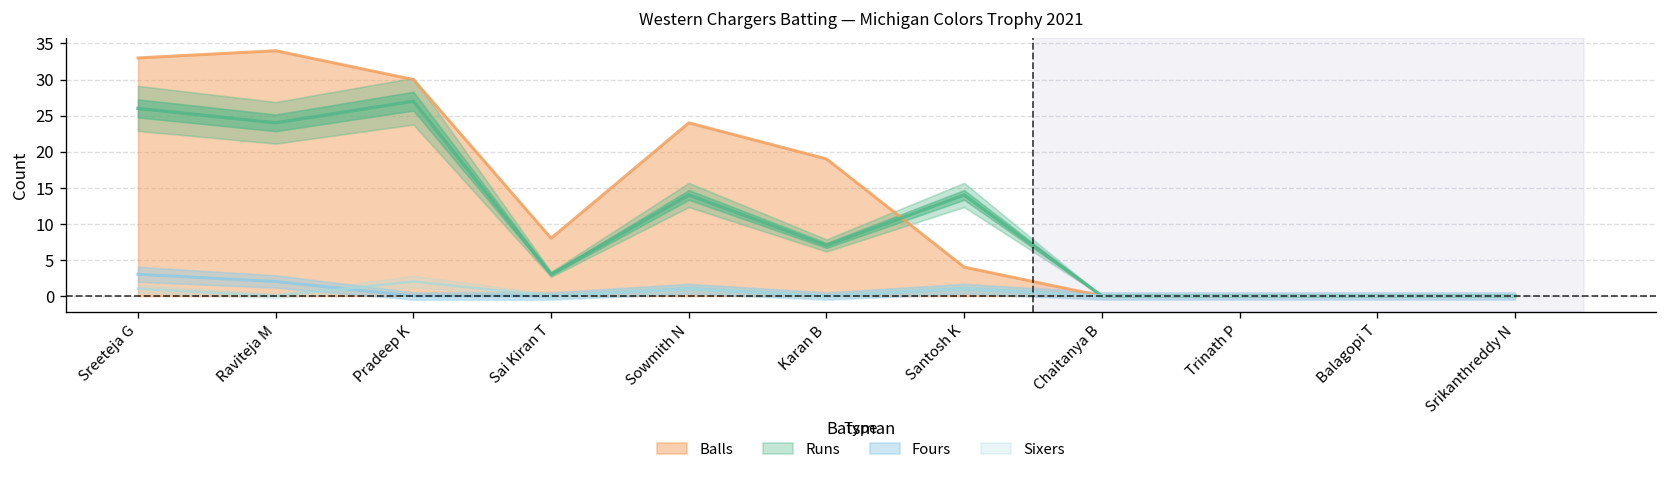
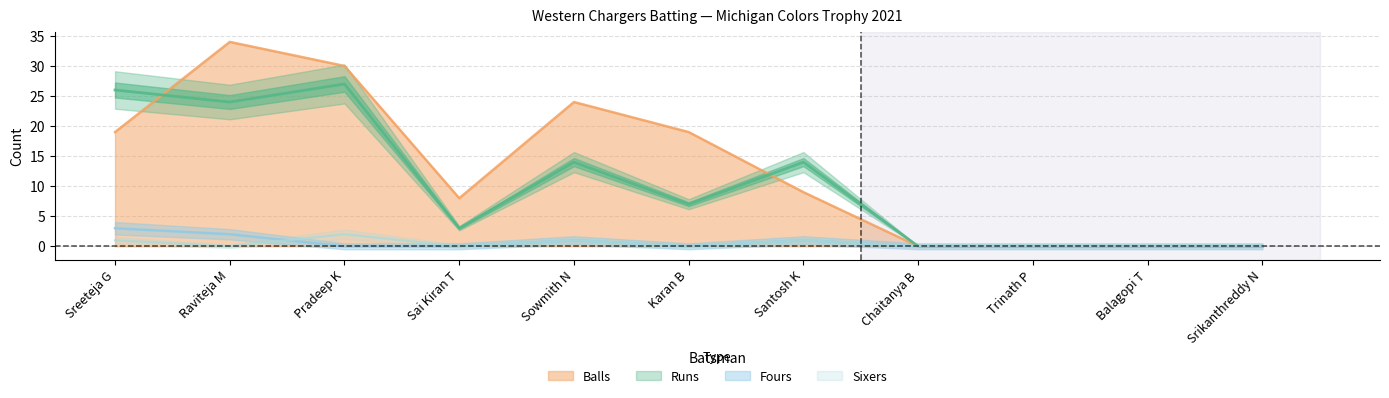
  {
    "Balls": {
-     "Sreeteja G": 33,
+     "Sreeteja G": 19,
      "Raviteja M": 34,
      "Sai Kiran T": 8,
      "Sowmith N": 24,
      "Karan B": 19,
-     "Santosh K": 4
+     "Santosh K": 9
    }
  }
